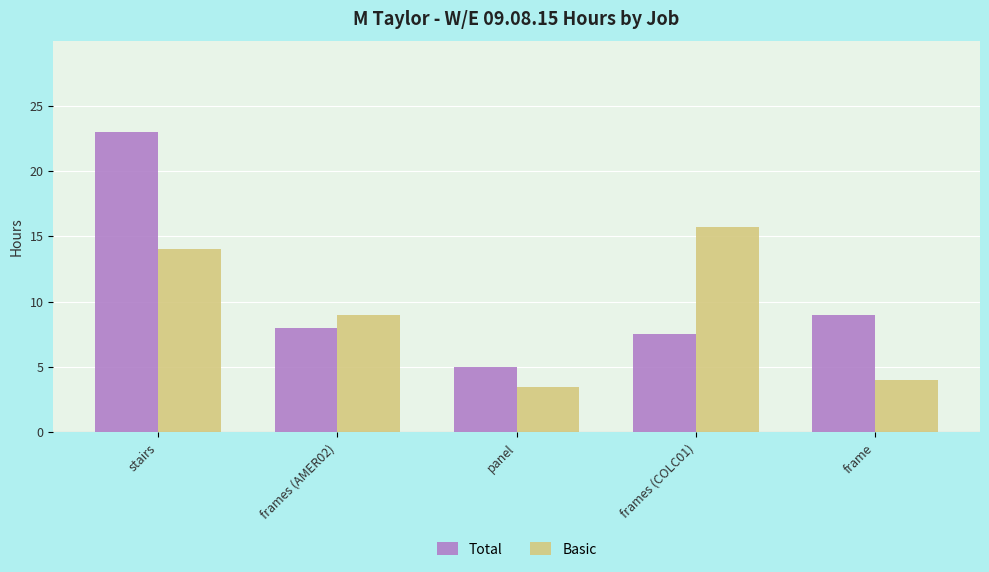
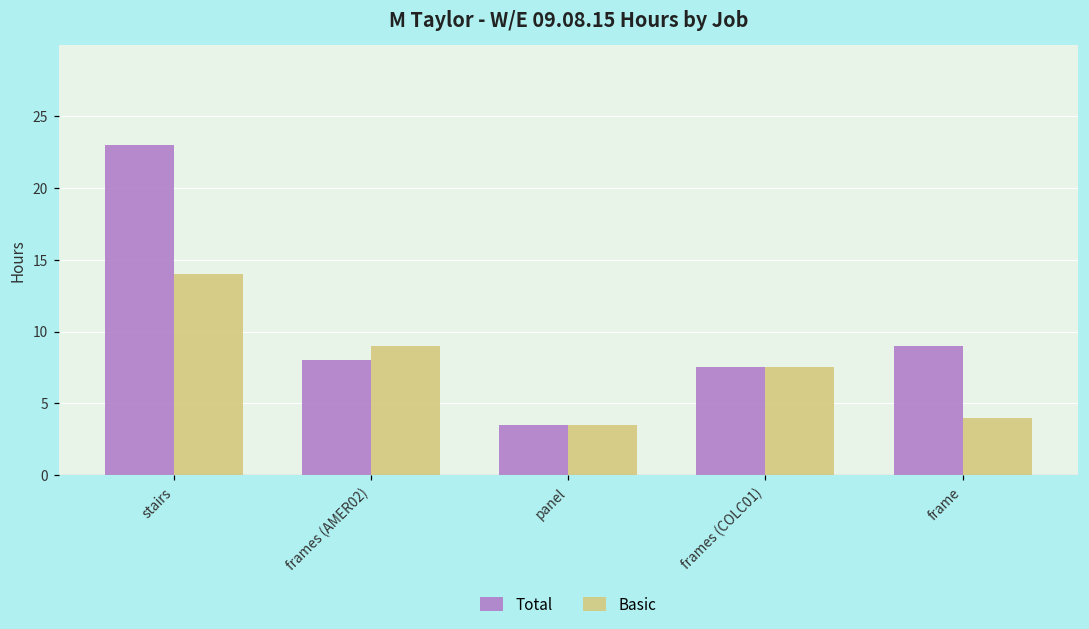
  {
    "Total": {
      "stairs": 23.0,
      "frames (AMER02)": 8.0,
-     "panel": 5.0,
+     "panel": 3.5,
      "frames (COLC01)": 7.5,
      "frame": 9.0
    },
    "Basic": {
      "stairs": 14.0,
      "frames (AMER02)": 9.0,
      "panel": 3.5,
-     "frames (COLC01)": 15.7,
+     "frames (COLC01)": 7.5,
      "frame": 4.0
    }
  }
